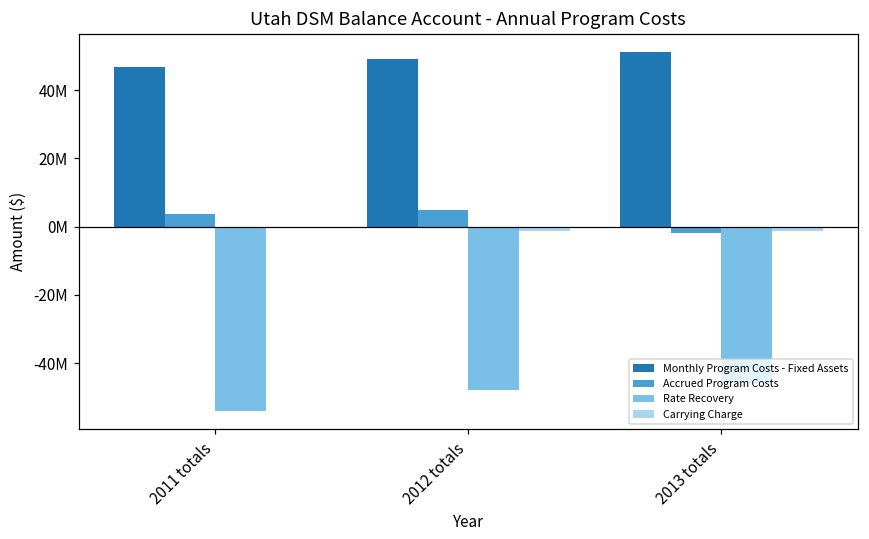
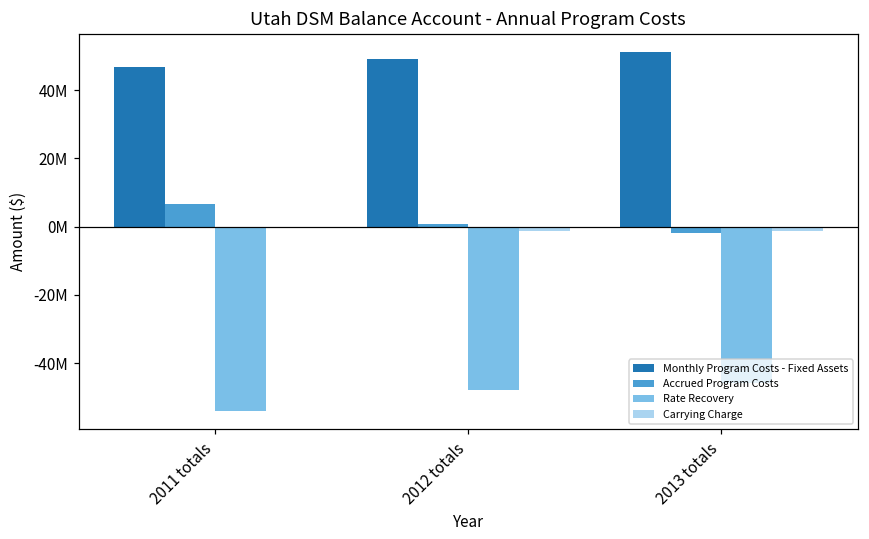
  {
    "Monthly Program Costs - Fixed Assets": {
      "2011 totals": 47000000,
      "2012 totals": 49000000,
      "2013 totals": 51000000
    },
    "Accrued Program Costs": {
-     "2011 totals": 4000000,
-     "2012 totals": 5000000,
+     "2011 totals": 7000000,
+     "2012 totals": 1000000,
      "2013 totals": -2000000
    }
  }
